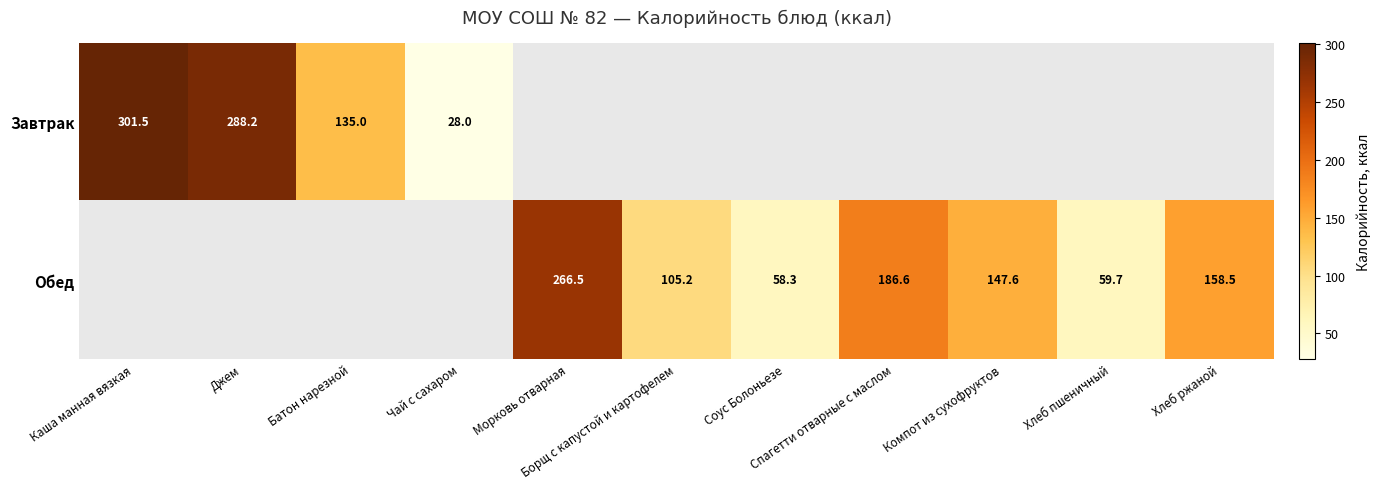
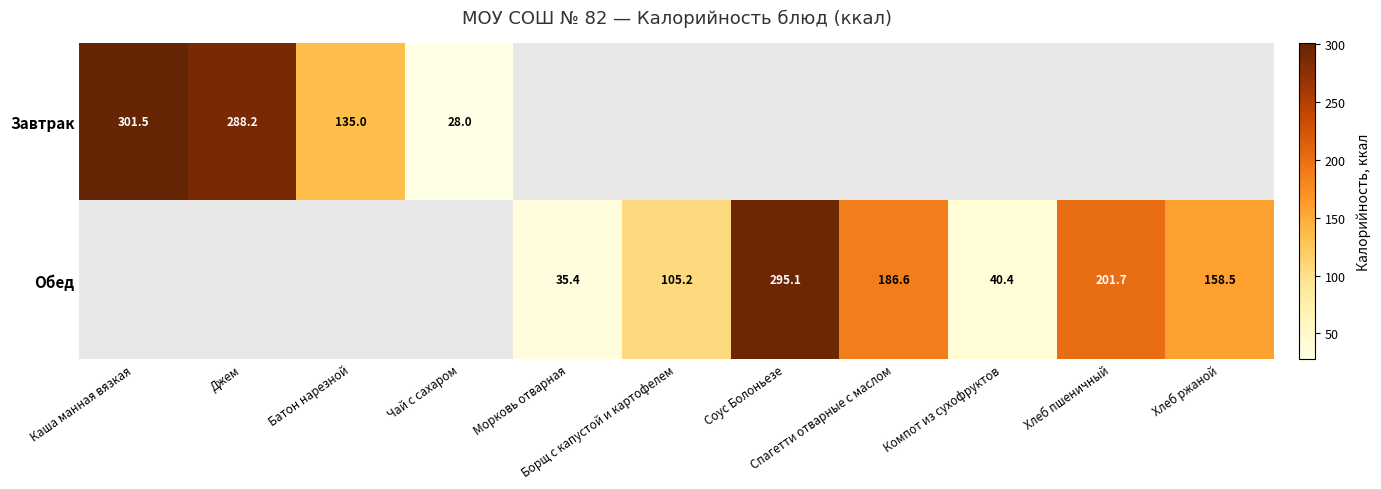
  {
    "Завтрак": {
      "Каша манная вязкая": 301.5,
      "Джем": 288.2,
      "Батон нарезной": 135.0,
      "Чай с сахаром": 28.0
    },
    "Обед": {
-     "Морковь отварная": 266.5,
+     "Морковь отварная": 35.4,
      "Борщ с капустой и картофелем": 105.2,
-     "Соус Болоньезе": 58.3,
+     "Соус Болоньезе": 295.1,
      "Спагетти отварные с маслом": 186.6,
-     "Компот из сухофруктов": 147.6,
-     "Хлеб пшеничный": 59.7,
+     "Компот из сухофруктов": 40.4,
+     "Хлеб пшеничный": 201.7,
      "Хлеб ржаной": 158.5
    }
  }
